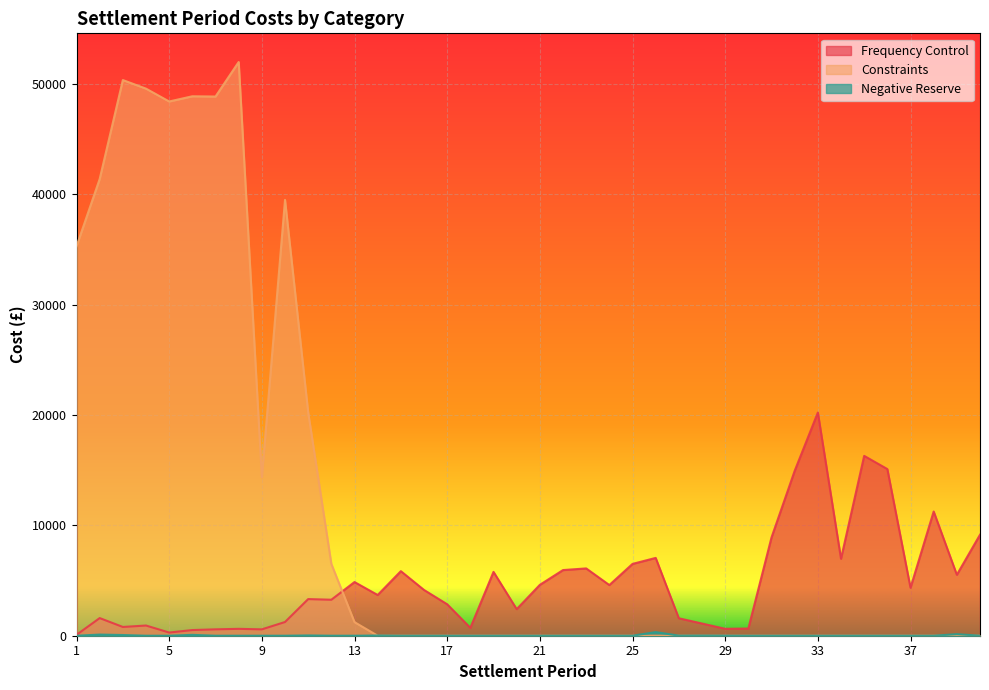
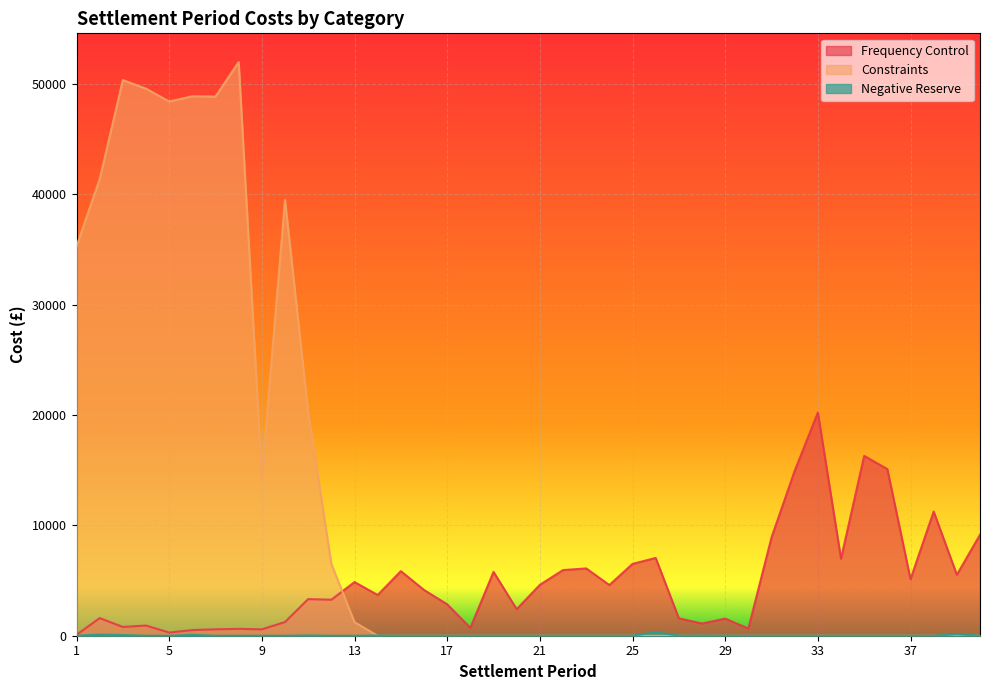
  {
    "Frequency Control": {
      "5": 300,
      "9": 600,
      "13": 4900,
      "17": 2800,
      "21": 4600,
      "25": 6500,
-     "29": 600,
+     "29": 1600,
      "33": 20200,
-     "37": 4300
+     "37": 5100
    },
    "Constraints": {
      "1": 35300,
      "5": 48400,
      "9": 14400,
      "13": 1200
    },
    "Negative Reserve": {
      "5": 0,
      "9": 0,
      "13": 0
    }
  }
